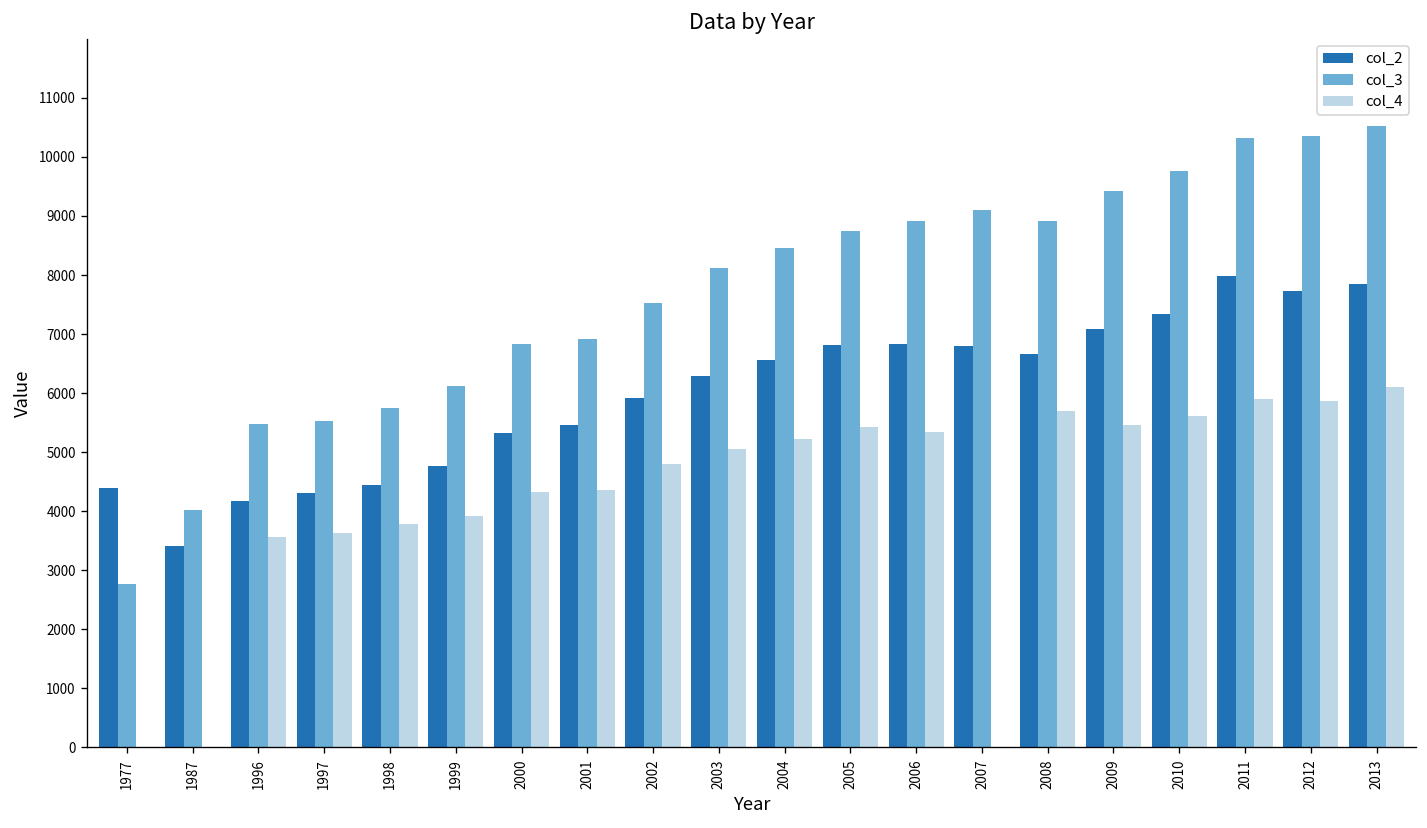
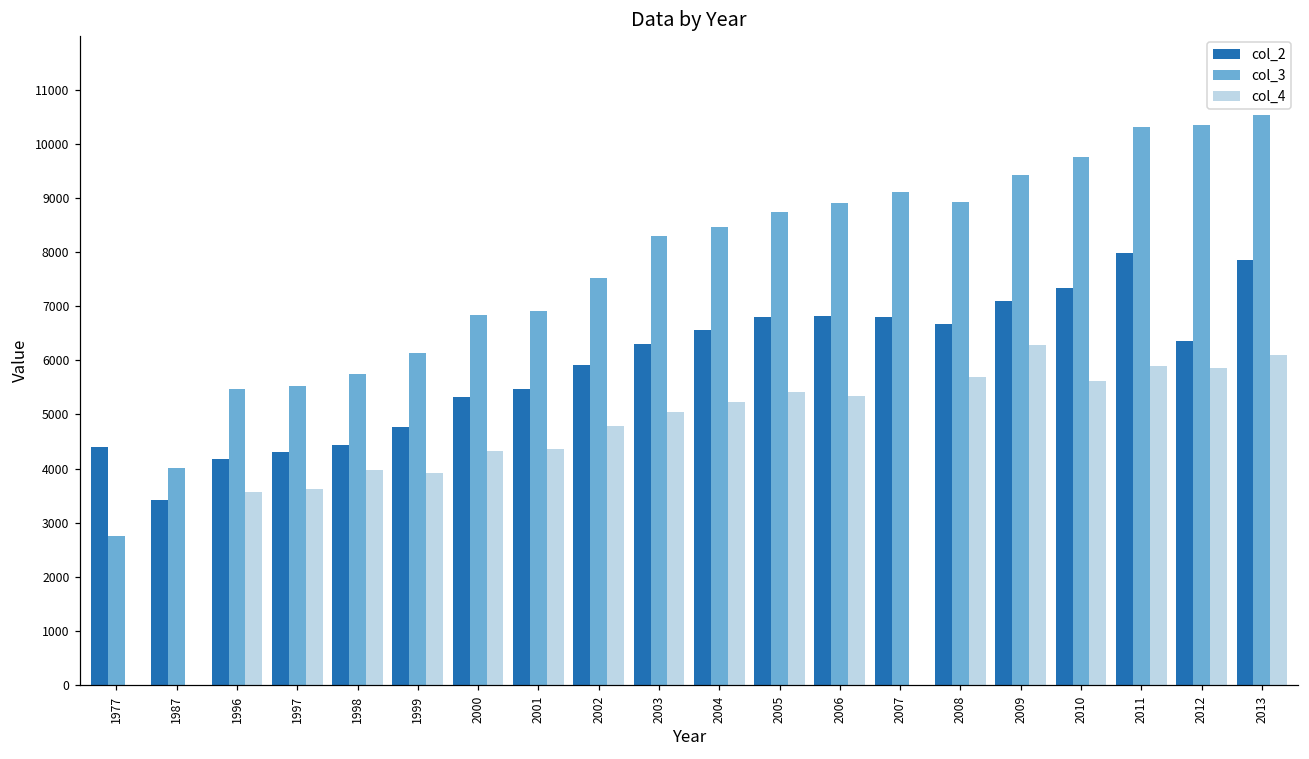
  {
    "col_2": {
      "1977": 4400,
      "1987": 3400,
      "1996": 4200,
      "1997": 4300,
      "1998": 4400,
      "1999": 4800,
      "2000": 5300,
      "2001": 5500,
      "2002": 5900,
      "2003": 6300,
      "2004": 6600,
      "2005": 6800,
      "2006": 6800,
      "2007": 6800,
      "2008": 6700,
      "2009": 7100,
      "2010": 7300,
      "2011": 8000,
-     "2012": 7700,
+     "2012": 6400,
      "2013": 7800
    },
    "col_3": {
      "1977": 2800,
      "1987": 4000,
      "1996": 5500,
      "1997": 5500,
      "1998": 5800,
      "1999": 6100,
      "2000": 6800,
      "2001": 6900,
      "2002": 7500,
-     "2003": 8100,
+     "2003": 8300,
      "2004": 8500,
      "2005": 8700,
      "2006": 8900,
      "2007": 9100,
      "2008": 8900,
      "2009": 9400,
      "2010": 9800,
      "2011": 10300,
      "2012": 10300,
      "2013": 10500
    },
    "col_4": {
      "1977": 0,
      "1987": 0,
      "1996": 3600,
      "1997": 3600,
-     "1998": 3800,
+     "1998": 4000,
      "1999": 3900,
      "2000": 4300,
      "2001": 4400,
      "2002": 4800,
      "2003": 5100,
      "2004": 5200,
      "2005": 5400,
      "2006": 5300,
      "2007": 0,
      "2008": 5700,
-     "2009": 5500,
+     "2009": 6300,
      "2010": 5600,
      "2011": 5900,
      "2012": 5900,
      "2013": 6100
    }
  }
